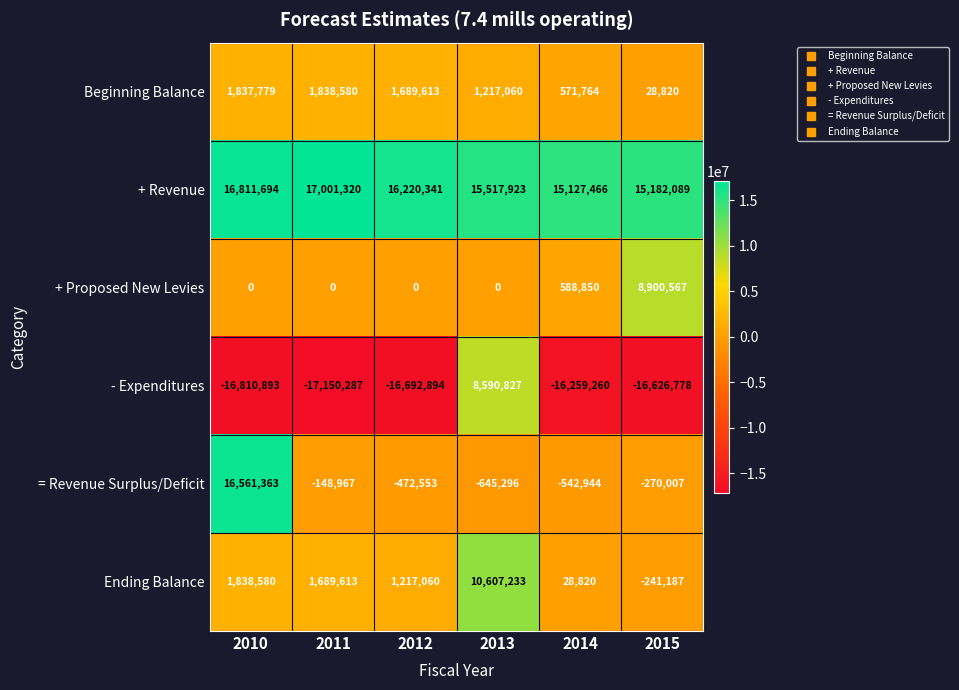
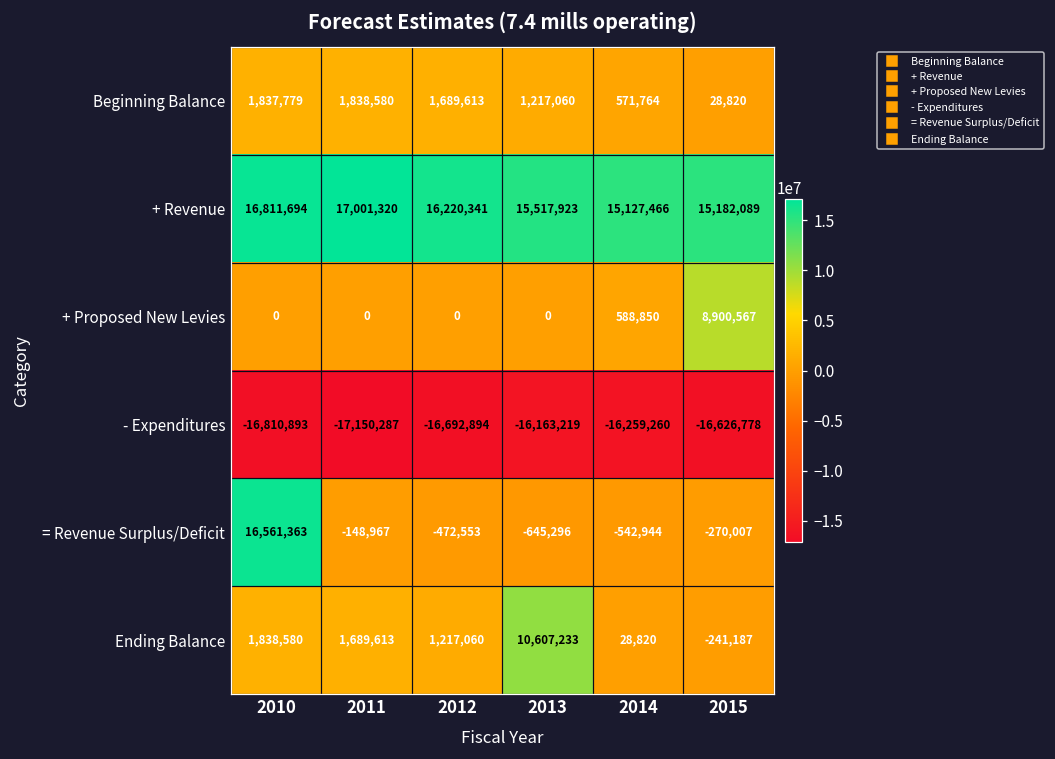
  {
    "Beginning Balance": {
      "2010": "1,837,779",
      "2011": "1,838,580",
      "2012": "1,689,613",
      "2013": "1,217,060",
      "2014": "571,764",
      "2015": "28,820"
    },
    "+ Revenue": {
      "2010": "16,811,694",
      "2011": "17,001,320",
      "2012": "16,220,341",
      "2013": "15,517,923",
      "2014": "15,127,466",
      "2015": "15,182,089"
    },
    "+ Proposed New Levies": {
      "2010": "0",
      "2011": "0",
      "2012": "0",
      "2013": "0",
      "2014": "588,850",
      "2015": "8,900,567"
    },
    "- Expenditures": {
      "2010": "-16,810,893",
      "2011": "-17,150,287",
      "2012": "-16,692,894",
-     "2013": "8,590,827",
+     "2013": "-16,163,219",
      "2014": "-16,259,260",
      "2015": "-16,626,778"
    },
    "= Revenue Surplus/Deficit": {
      "2010": "16,561,363",
      "2011": "-148,967",
      "2012": "-472,553",
      "2013": "-645,296",
      "2014": "-542,944",
      "2015": "-270,007"
    },
    "Ending Balance": {
      "2010": "1,838,580",
      "2011": "1,689,613",
      "2012": "1,217,060",
      "2013": "10,607,233",
      "2014": "28,820",
      "2015": "-241,187"
    }
  }
